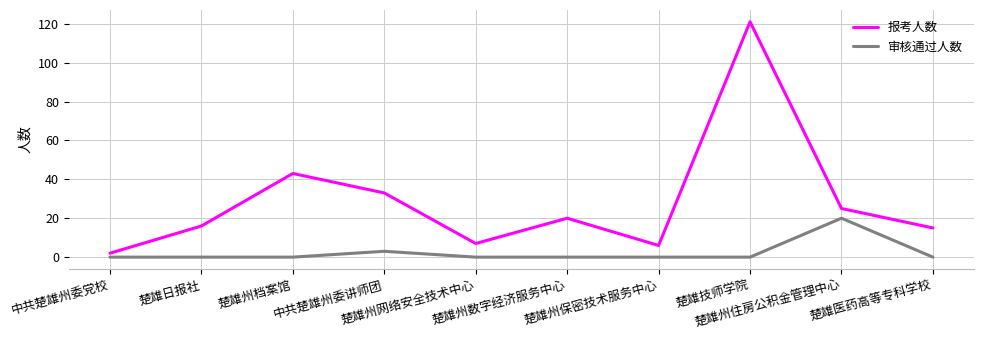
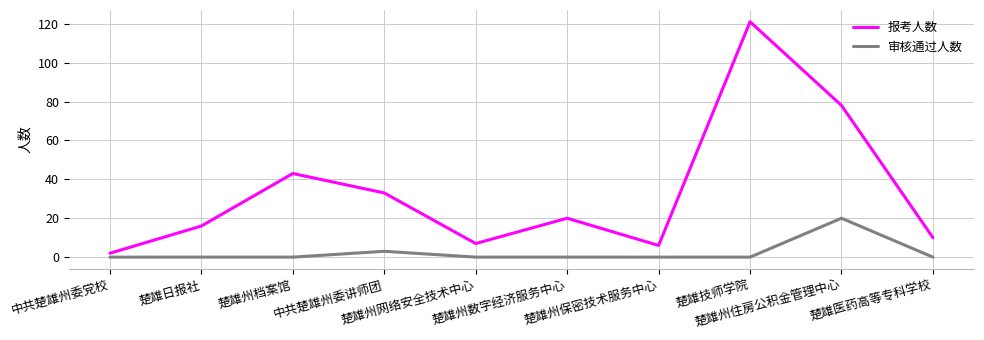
  {
    "报考人数": {
      "中共楚雄州委党校": 2,
      "楚雄日报社": 16,
      "楚雄州档案馆": 43,
      "中共楚雄州委讲师团": 33,
      "楚雄州网络安全技术中心": 7,
      "楚雄州数字经济服务中心": 20,
      "楚雄州保密技术服务中心": 6,
      "楚雄技师学院": 121,
-     "楚雄州住房公积金管理中心": 25,
-     "楚雄医药高等专科学校": 15
+     "楚雄州住房公积金管理中心": 78,
+     "楚雄医药高等专科学校": 10
    },
    "审核通过人数": {
      "中共楚雄州委党校": 0,
      "楚雄日报社": 0,
      "楚雄州档案馆": 0,
      "中共楚雄州委讲师团": 3,
      "楚雄州网络安全技术中心": 0,
      "楚雄州数字经济服务中心": 0,
      "楚雄州保密技术服务中心": 0,
      "楚雄技师学院": 0,
      "楚雄州住房公积金管理中心": 20,
      "楚雄医药高等专科学校": 0
    }
  }
